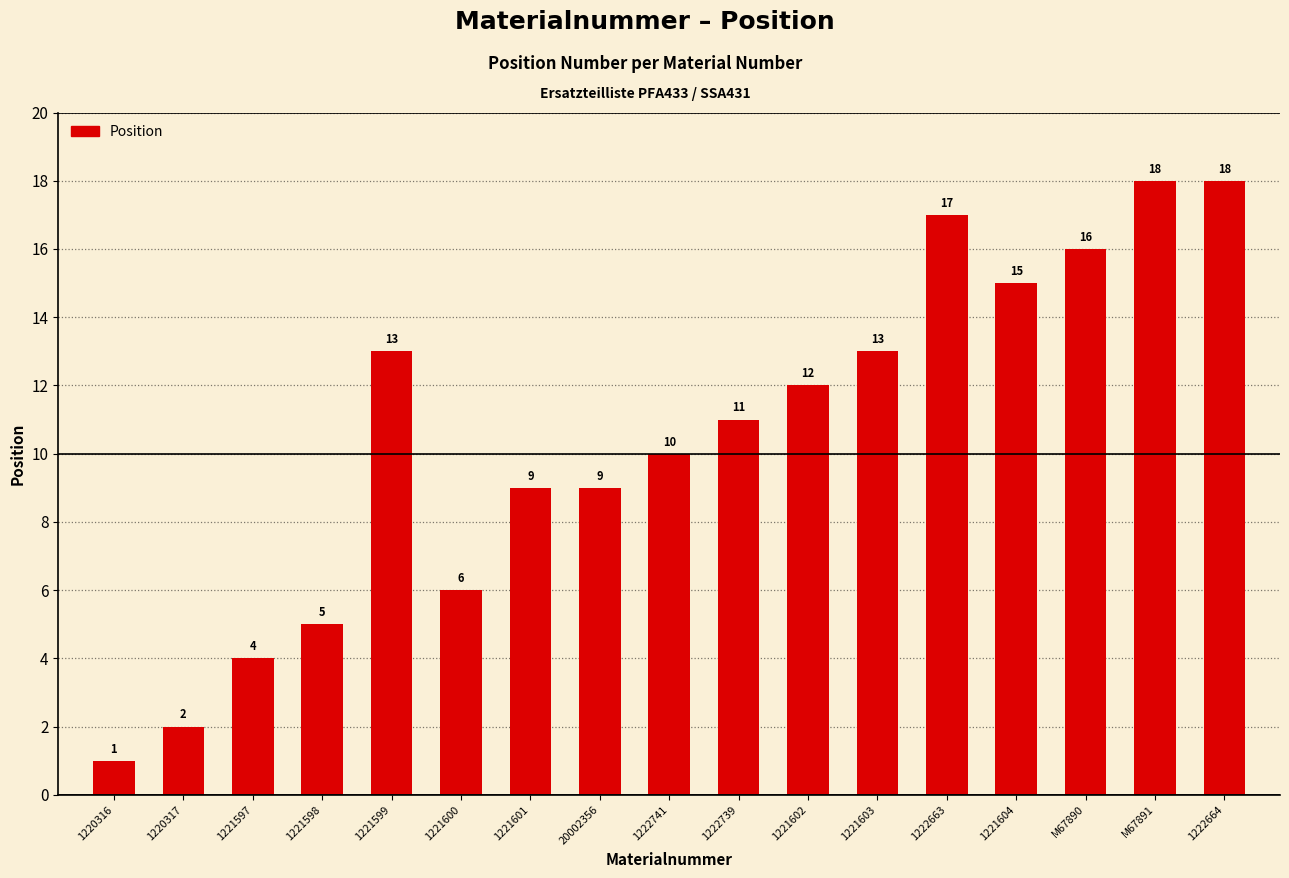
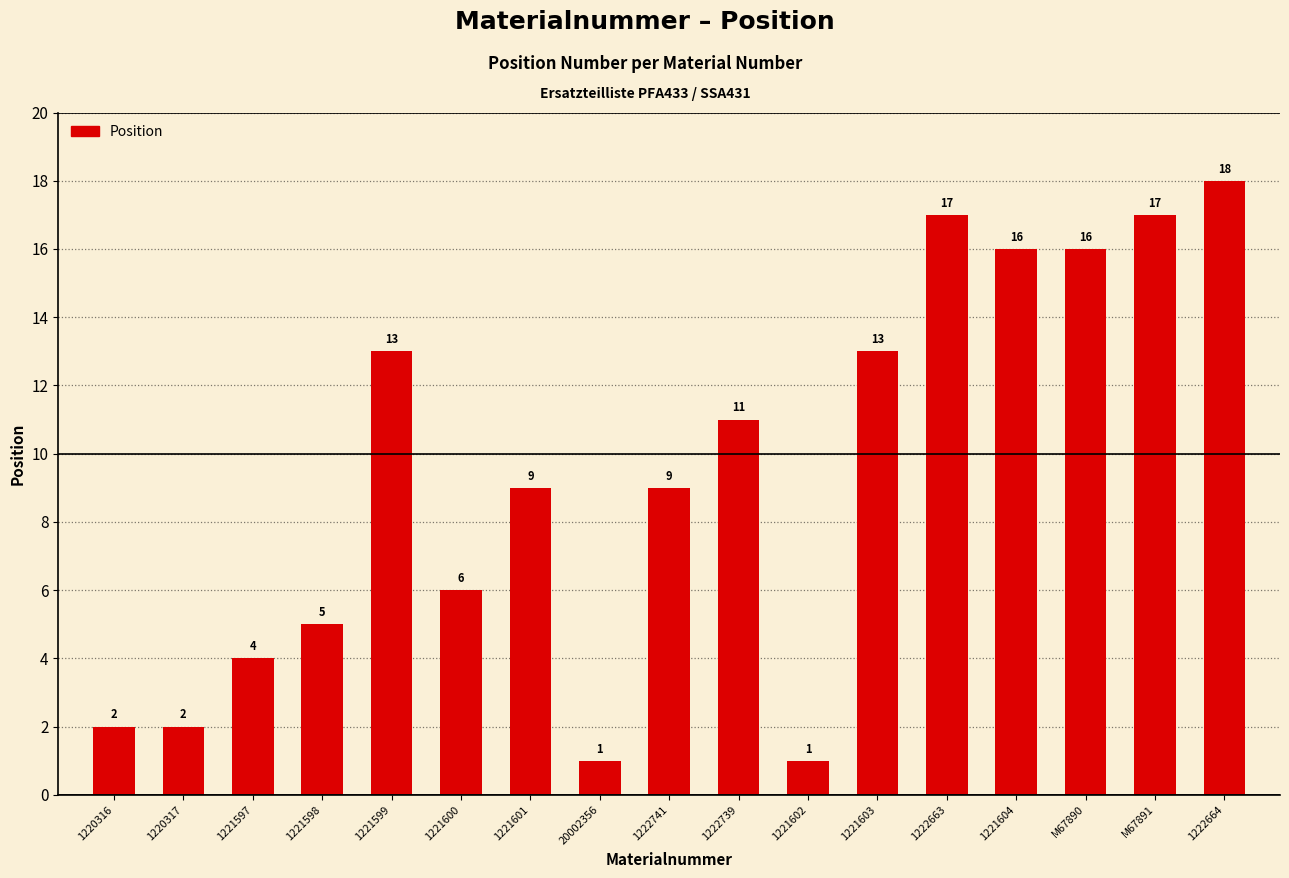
  {
-   "1220316": 1,
+   "1220316": 2,
    "1220317": 2,
    "1221597": 4,
    "1221598": 5,
    "1221599": 13,
    "1221600": 6,
    "1221601": 9,
-   "20002356": 9,
-   "1222741": 10,
+   "20002356": 1,
+   "1222741": 9,
    "1222739": 11,
-   "1221602": 12,
+   "1221602": 1,
    "1221603": 13,
    "1222663": 17,
-   "1221604": 15,
+   "1221604": 16,
    "M67890": 16,
-   "M67891": 18,
+   "M67891": 17,
    "1222664": 18
  }
